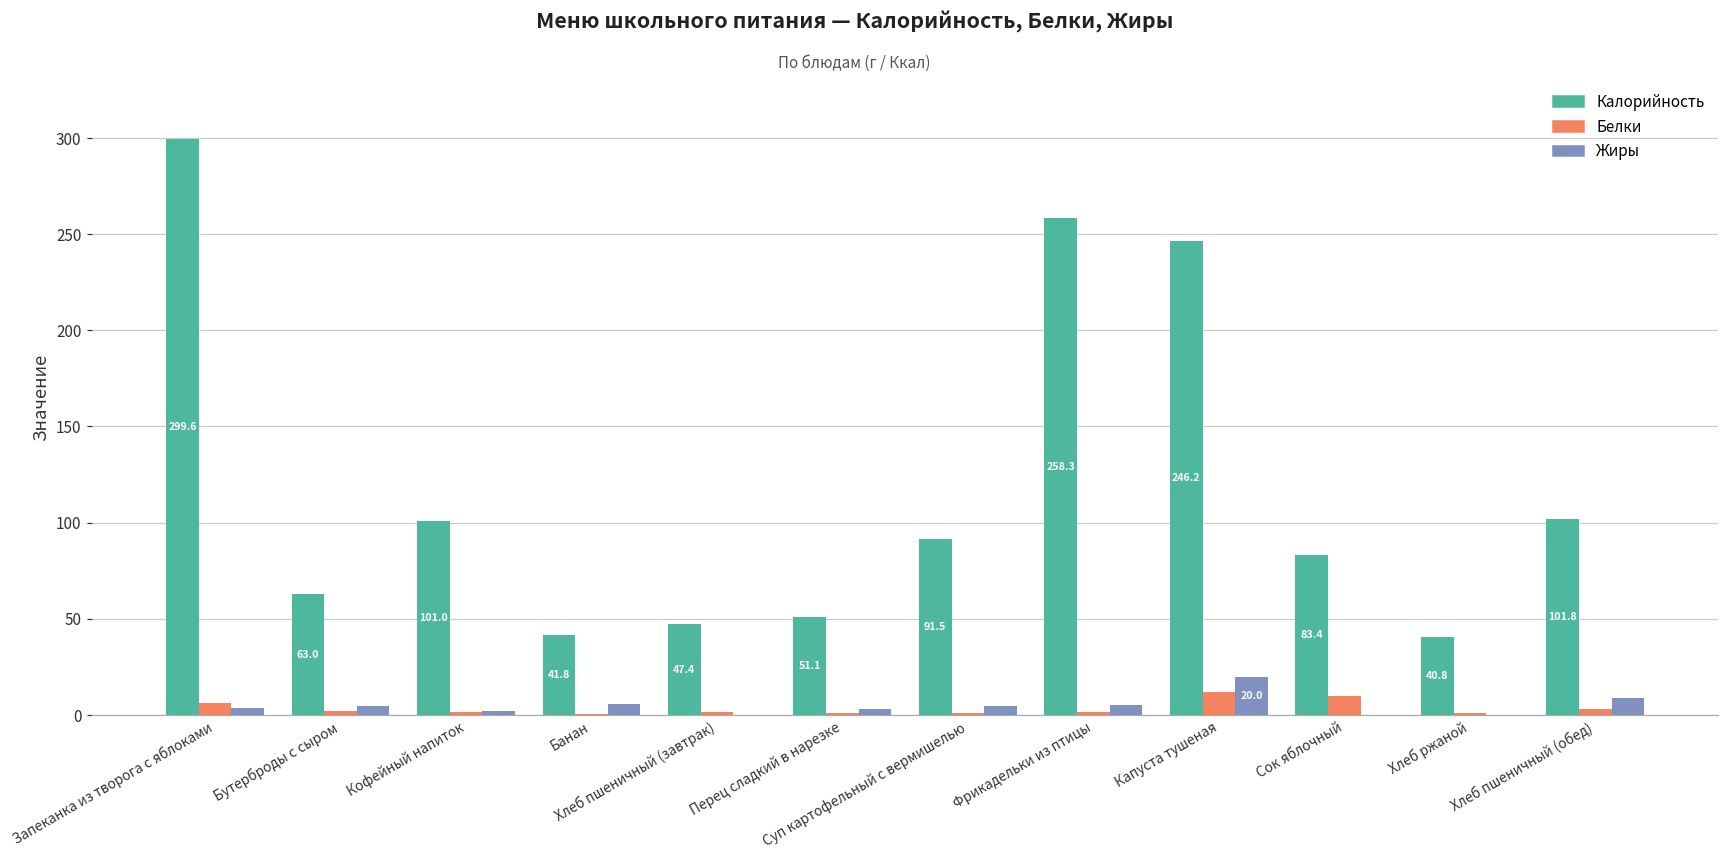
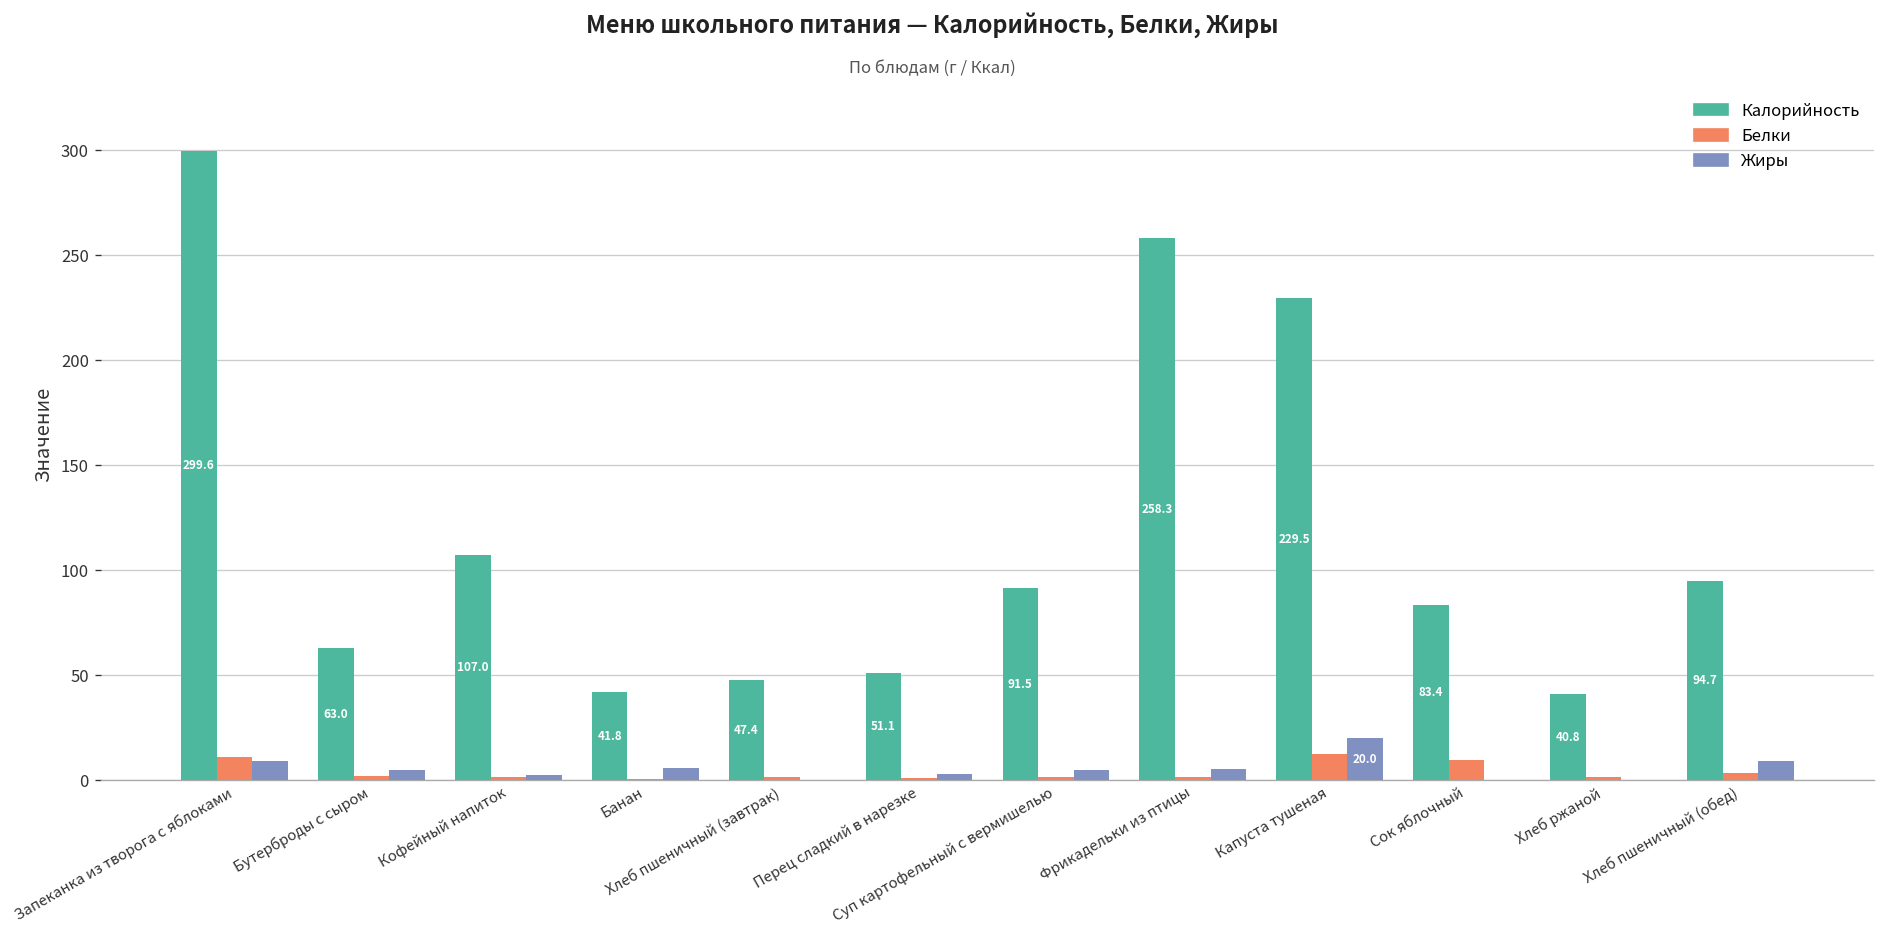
  {
    "Калорийность": {
      "Запеканка из творога с яблоками": 299.6,
      "Бутерброды с сыром": 63.0,
-     "Кофейный напиток": 101.0,
+     "Кофейный напиток": 107.0,
      "Банан": 41.8,
      "Хлеб пшеничный (завтрак)": 47.4,
      "Перец сладкий в нарезке": 51.1,
      "Суп картофельный с вермишелью": 91.5,
      "Фрикадельки из птицы": 258.3,
-     "Капуста тушеная": 246.2,
+     "Капуста тушеная": 229.5,
      "Сок яблочный": 83.4,
      "Хлеб ржаной": 40.8,
-     "Хлеб пшеничный (обед)": 101.8
+     "Хлеб пшеничный (обед)": 94.7
    },
    "Белки": {
-     "Запеканка из творога с яблоками": 6,
+     "Запеканка из творога с яблоками": 11,
      "Бутерброды с сыром": 2,
      "Кофейный напиток": 2,
      "Хлеб пшеничный (завтрак)": 2,
      "Капуста тушеная": 12,
      "Сок яблочный": 10,
      "Хлеб пшеничный (обед)": 3
    },
    "Жиры": {
-     "Запеканка из творога с яблоками": 4,
+     "Запеканка из творога с яблоками": 9,
      "Бутерброды с сыром": 5,
      "Кофейный напиток": 2,
      "Банан": 6,
      "Перец сладкий в нарезке": 3,
      "Суп картофельный с вермишелью": 5,
      "Фрикадельки из птицы": 5,
      "Хлеб пшеничный (обед)": 9
    }
  }
